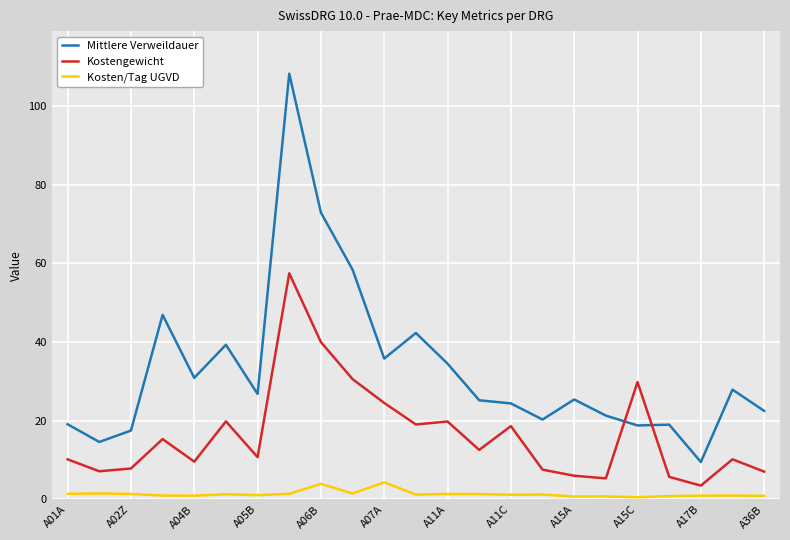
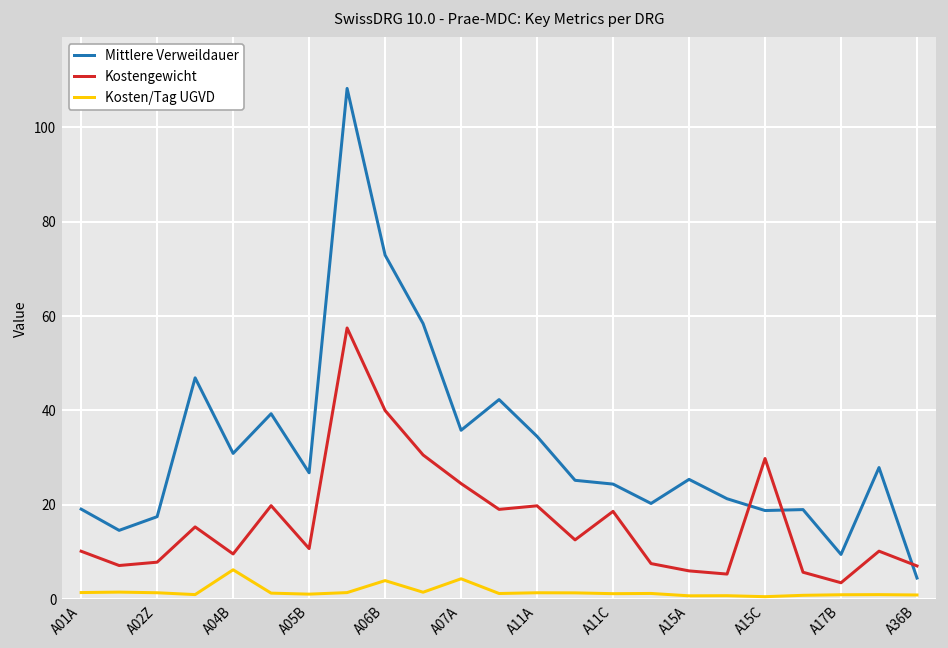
  {
    "Mittlere Verweildauer": {
      "A01A": 19,
      "A02Z": 18,
      "A04B": 31,
      "A05B": 27,
      "A06B": 73,
      "A07A": 36,
      "A11A": 35,
      "A11C": 24,
      "A15A": 25,
      "A15C": 19,
      "A17B": 10,
-     "A36B": 23
+     "A36B": 5
    },
    "Kostengewicht": {
      "A01A": 10,
      "A02Z": 8,
      "A04B": 10,
      "A05B": 11,
      "A06B": 40,
      "A07A": 25,
      "A11A": 20,
      "A11C": 19,
      "A15A": 6,
      "A15C": 30,
      "A17B": 4,
      "A36B": 7
    },
    "Kosten/Tag UGVD": {
      "A01A": 1,
      "A02Z": 1,
-     "A04B": 1,
+     "A04B": 6,
      "A05B": 1,
      "A06B": 4,
      "A07A": 4,
      "A11A": 1,
      "A11C": 1,
      "A15A": 1,
      "A15C": 1,
      "A17B": 1,
      "A36B": 1
    }
  }
